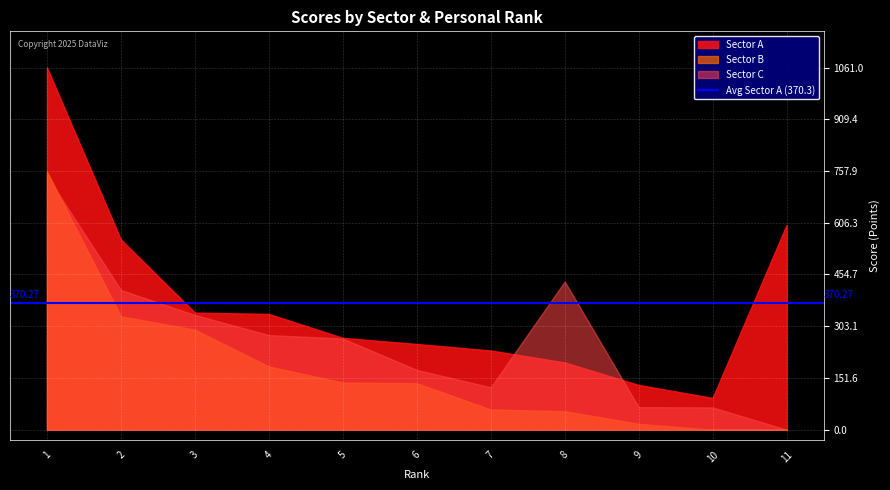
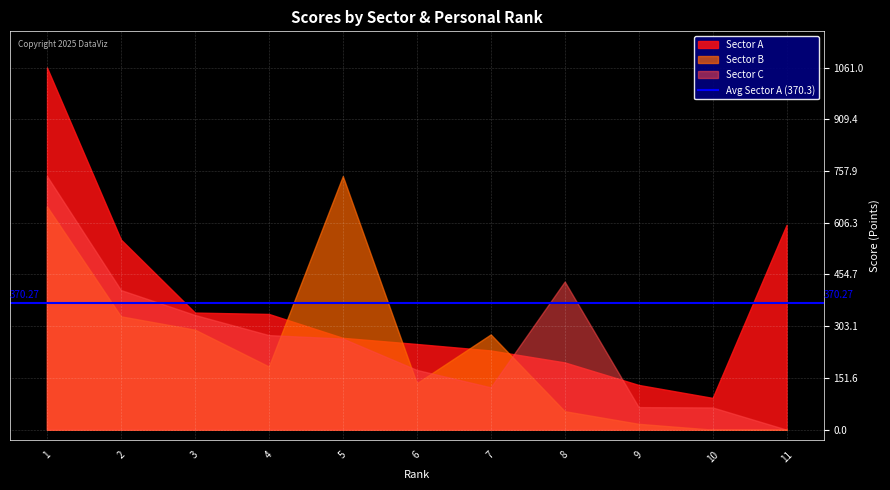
  {
    "Sector A": {
      "2": 560,
      "4": 340,
      "6": 250,
      "7": 230,
      "8": 200,
      "9": 130,
      "10": 90,
      "11": 600
    },
    "Sector B": {
-     "1": 760,
+     "1": 650,
      "2": 330,
      "3": 290,
      "4": 190,
-     "5": 140,
+     "5": 740,
      "6": 140,
-     "7": 60,
+     "7": 280,
      "8": 50,
      "9": 20,
      "10": 0
    },
    "Sector C": {
      "1": 740,
      "2": 410,
      "4": 280,
      "6": 180,
      "7": 120,
      "8": 430,
      "9": 70,
      "10": 70
    }
  }
